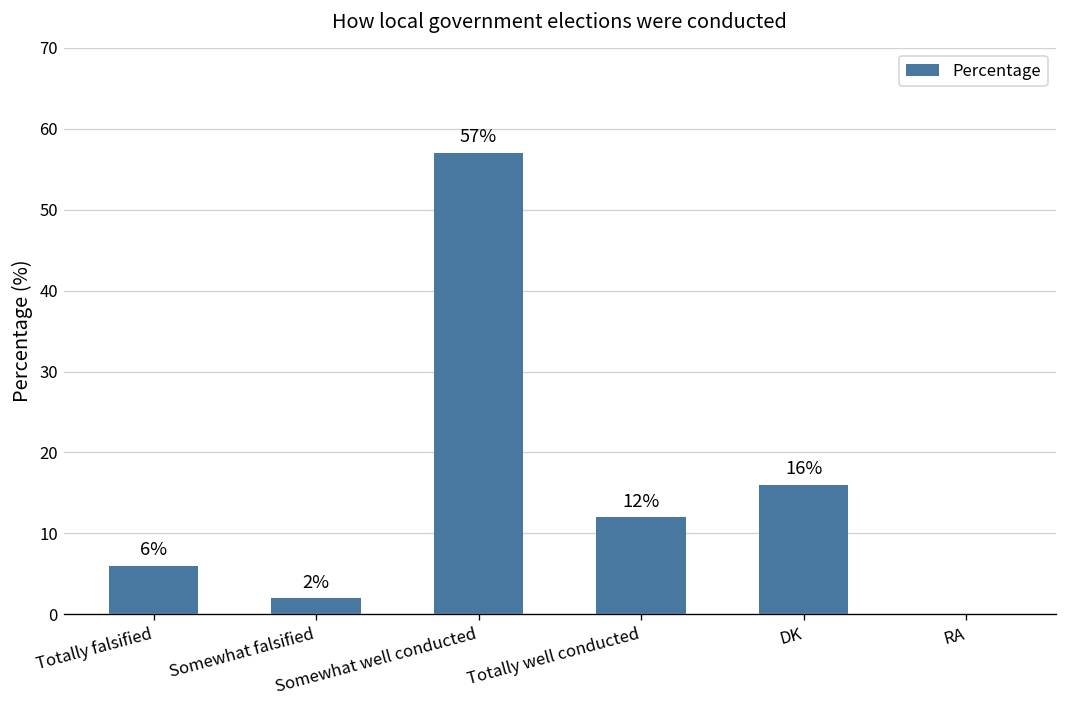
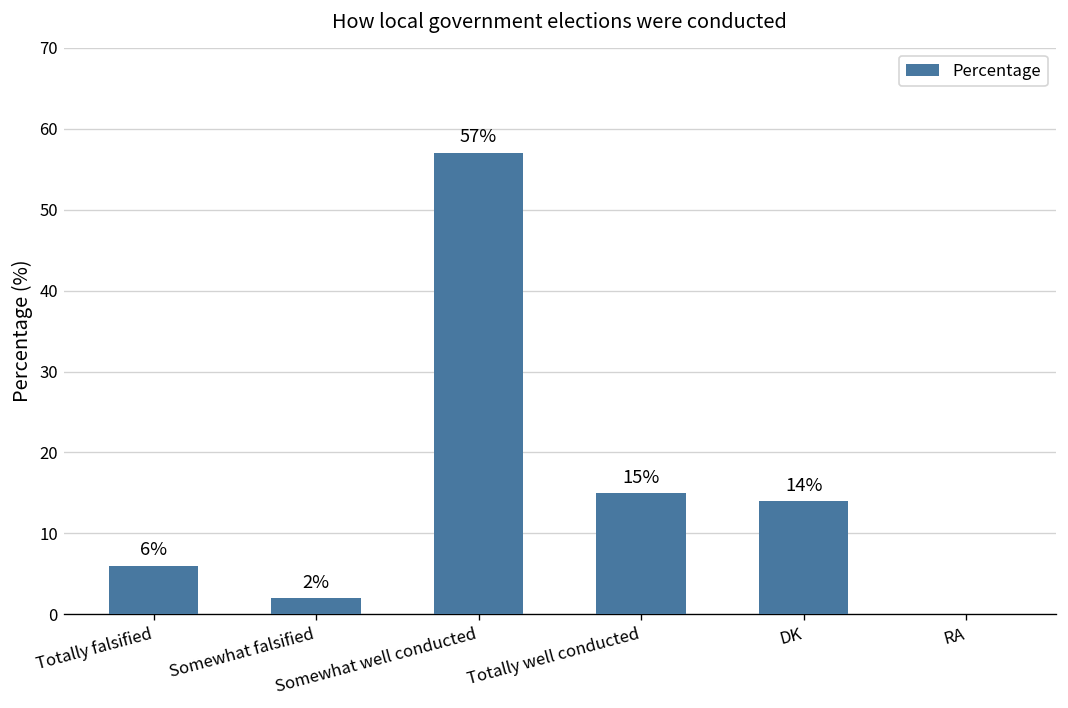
  {
    "Totally falsified": "6%",
    "Somewhat falsified": "2%",
    "Somewhat well conducted": "57%",
-   "Totally well conducted": "12%",
-   "DK": "16%"
+   "Totally well conducted": "15%",
+   "DK": "14%"
  }
